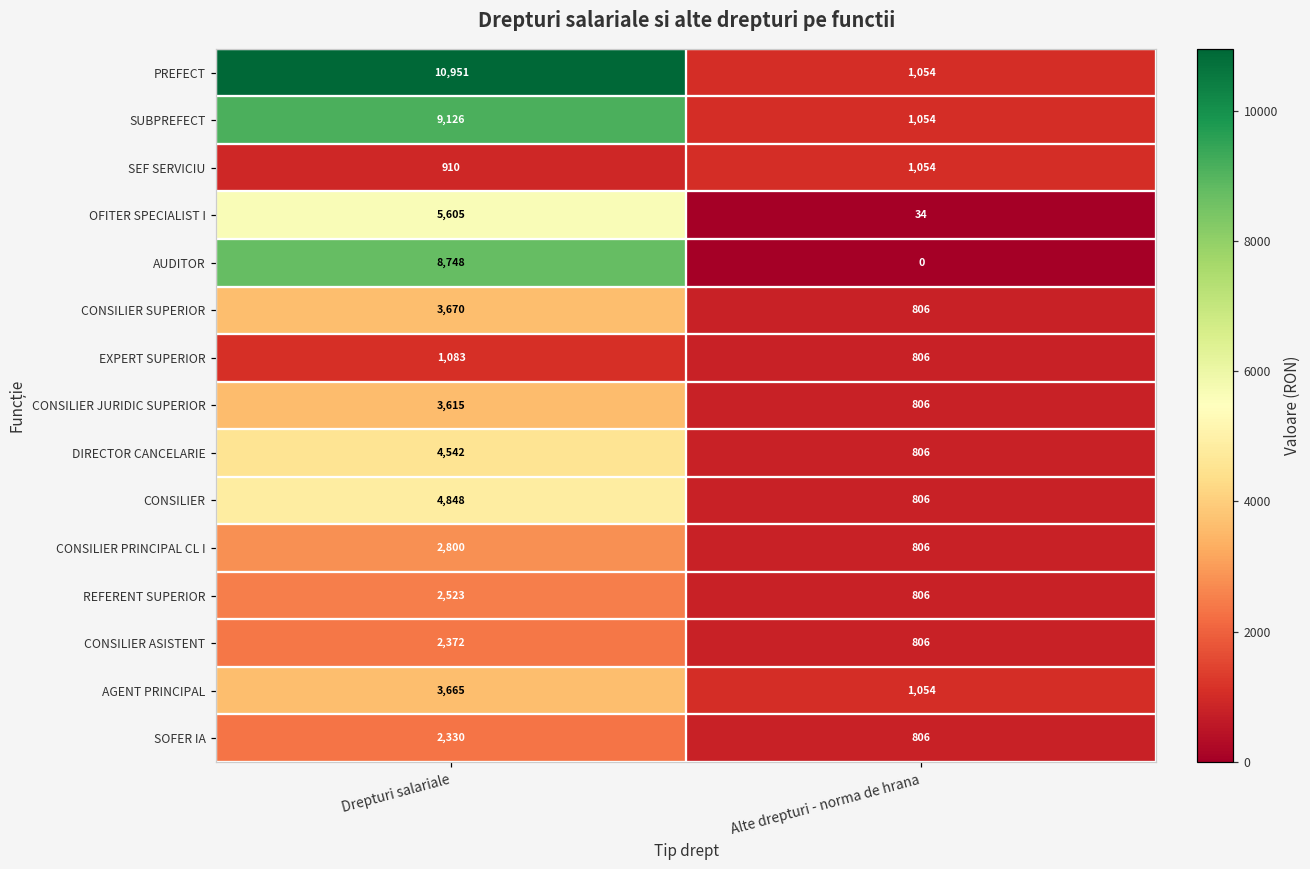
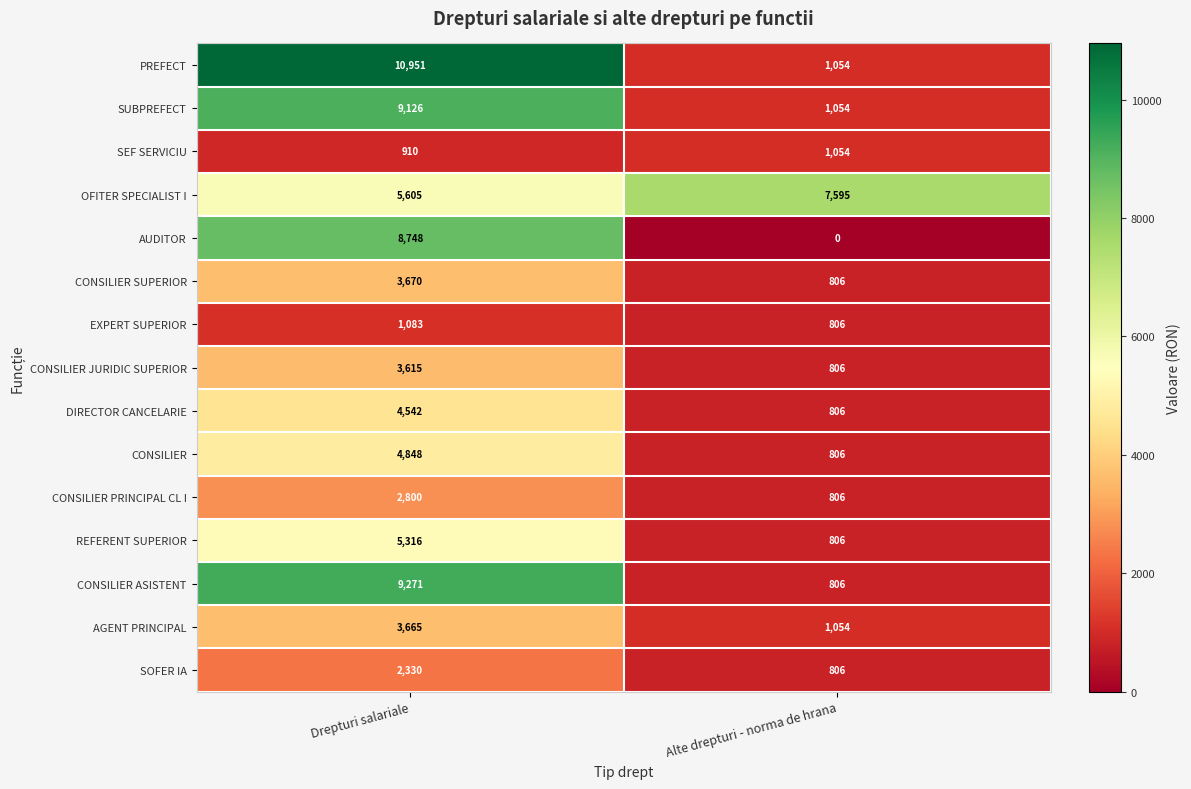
  {
    "PREFECT": {
      "Drepturi salariale": "10,951",
      "Alte drepturi - norma de hrana": "1,054"
    },
    "SUBPREFECT": {
      "Drepturi salariale": "9,126",
      "Alte drepturi - norma de hrana": "1,054"
    },
    "SEF SERVICIU": {
      "Drepturi salariale": "910",
      "Alte drepturi - norma de hrana": "1,054"
    },
    "OFITER SPECIALIST I": {
      "Drepturi salariale": "5,605",
-     "Alte drepturi - norma de hrana": "34"
+     "Alte drepturi - norma de hrana": "7,595"
    },
    "AUDITOR": {
      "Drepturi salariale": "8,748",
      "Alte drepturi - norma de hrana": "0"
    },
    "CONSILIER SUPERIOR": {
      "Drepturi salariale": "3,670",
      "Alte drepturi - norma de hrana": "806"
    },
    "EXPERT SUPERIOR": {
      "Drepturi salariale": "1,083",
      "Alte drepturi - norma de hrana": "806"
    },
    "CONSILIER JURIDIC SUPERIOR": {
      "Drepturi salariale": "3,615",
      "Alte drepturi - norma de hrana": "806"
    },
    "DIRECTOR CANCELARIE": {
      "Drepturi salariale": "4,542",
      "Alte drepturi - norma de hrana": "806"
    },
    "CONSILIER": {
      "Drepturi salariale": "4,848",
      "Alte drepturi - norma de hrana": "806"
    },
    "CONSILIER PRINCIPAL CL I": {
      "Drepturi salariale": "2,800",
      "Alte drepturi - norma de hrana": "806"
    },
    "REFERENT SUPERIOR": {
-     "Drepturi salariale": "2,523",
+     "Drepturi salariale": "5,316",
      "Alte drepturi - norma de hrana": "806"
    },
    "CONSILIER ASISTENT": {
-     "Drepturi salariale": "2,372",
+     "Drepturi salariale": "9,271",
      "Alte drepturi - norma de hrana": "806"
    },
    "AGENT PRINCIPAL": {
      "Drepturi salariale": "3,665",
      "Alte drepturi - norma de hrana": "1,054"
    },
    "SOFER IA": {
      "Drepturi salariale": "2,330",
      "Alte drepturi - norma de hrana": "806"
    }
  }
